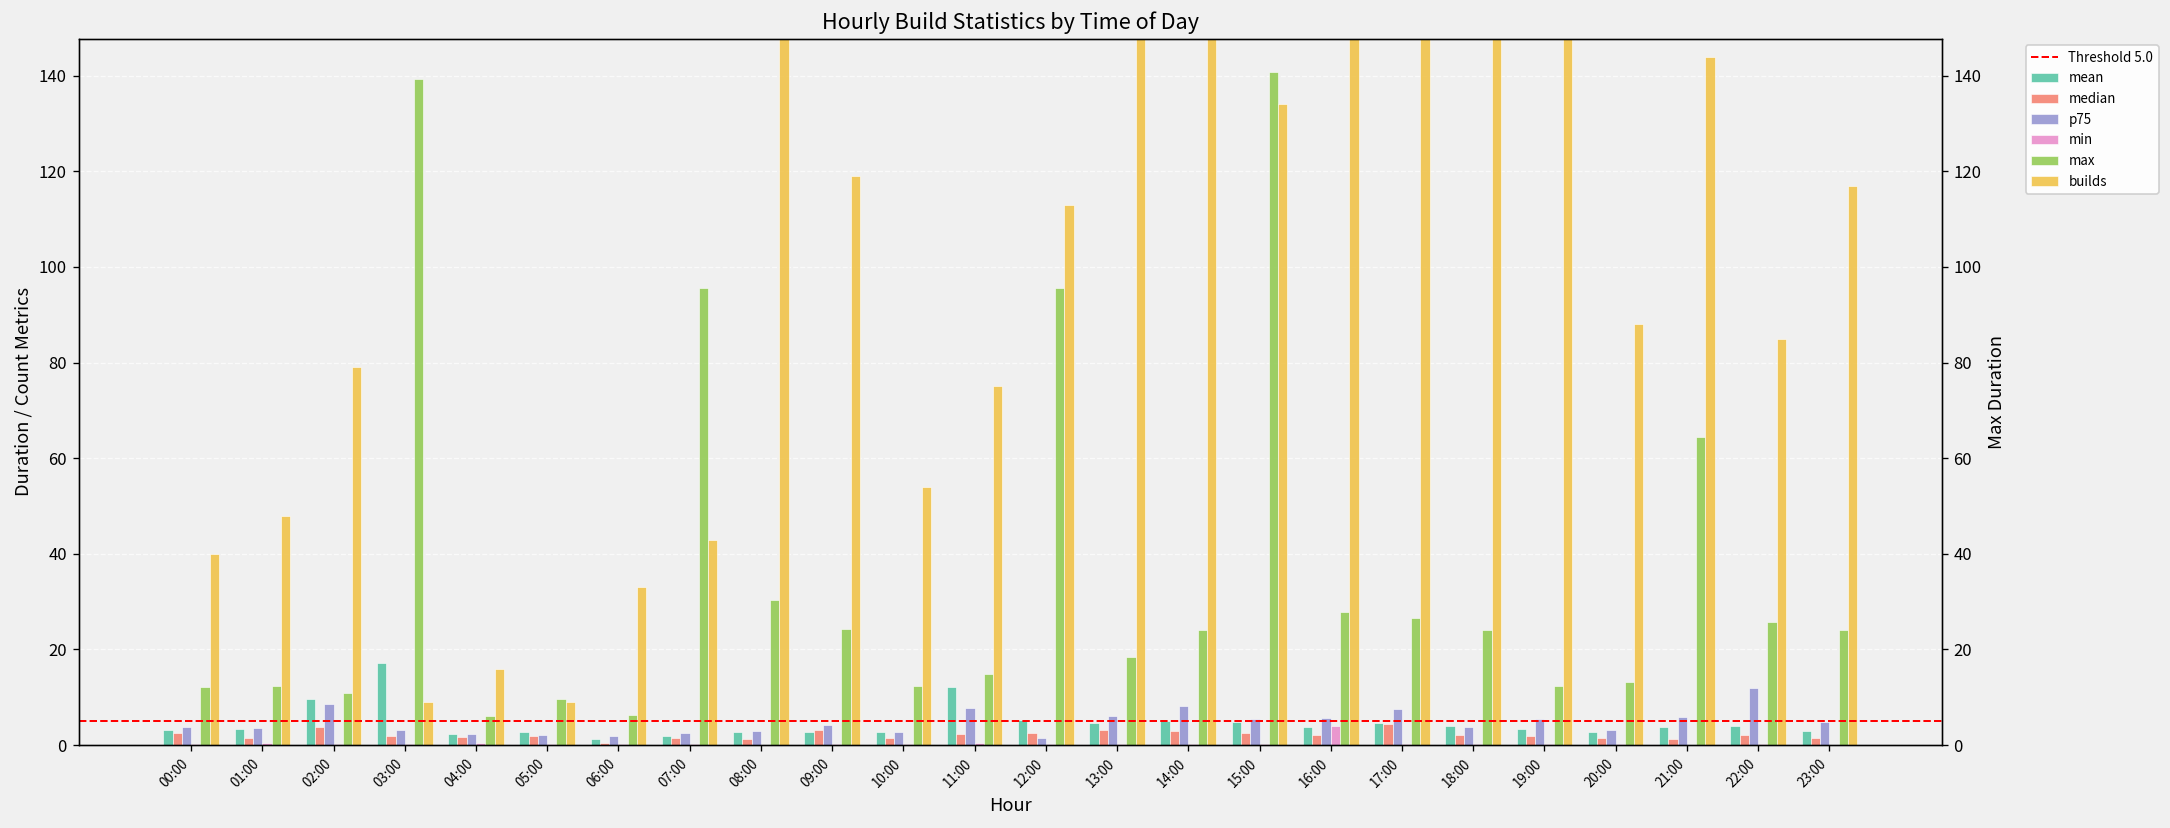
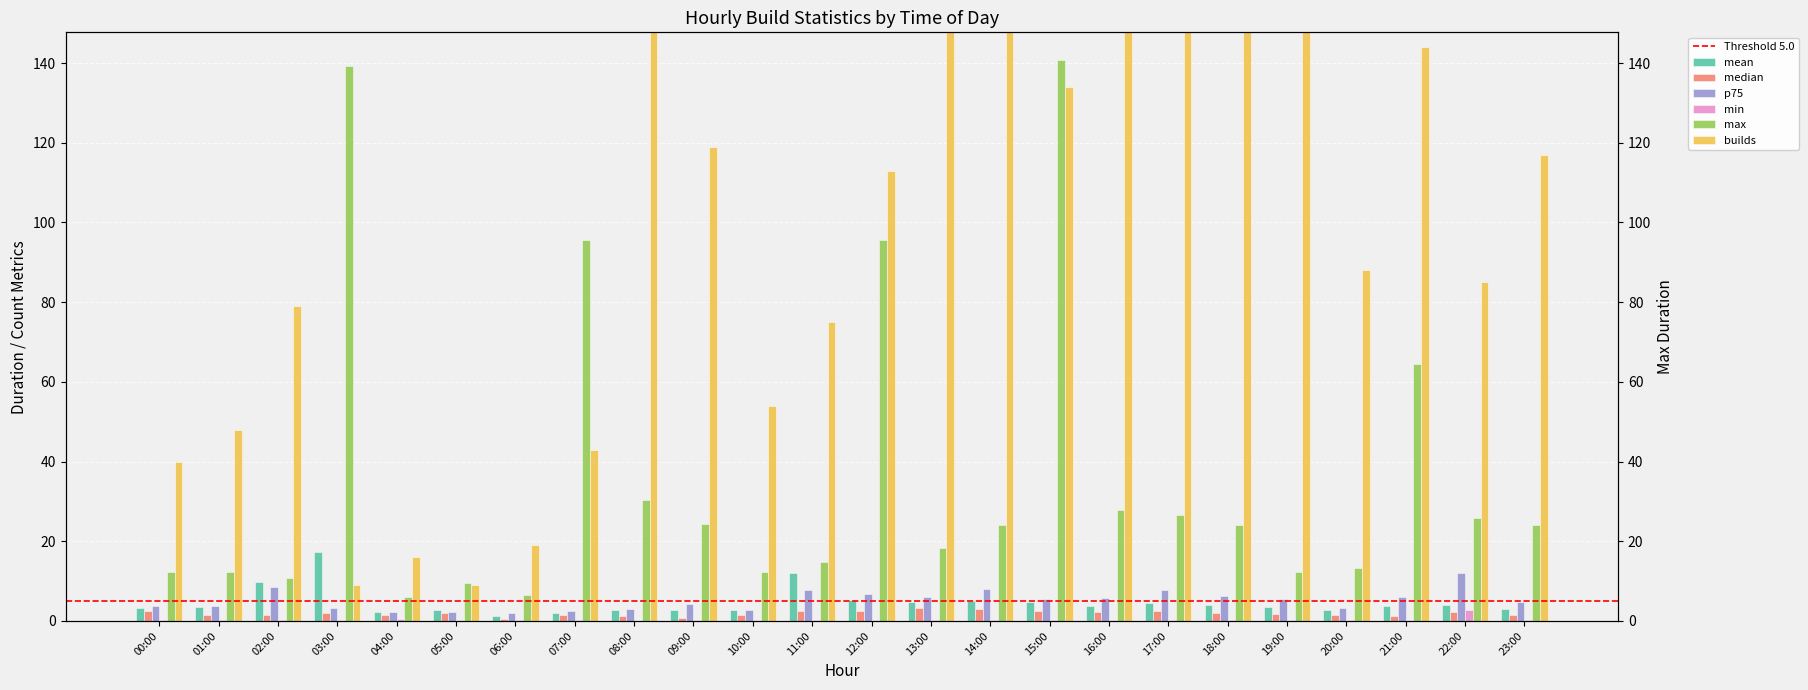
  {
    "mean": {
      "00:00": 3,
      "01:00": 3,
      "02:00": 10,
      "03:00": 17,
      "04:00": 2,
      "05:00": 3,
      "06:00": 1,
      "07:00": 2,
      "08:00": 3,
      "09:00": 3,
      "10:00": 3,
      "11:00": 12,
      "12:00": 5,
      "13:00": 5,
      "14:00": 5,
      "15:00": 5,
      "16:00": 4,
      "17:00": 5,
      "18:00": 4,
      "19:00": 3,
      "20:00": 3,
      "21:00": 4,
      "22:00": 4,
      "23:00": 3
    },
    "median": {
      "00:00": 2,
      "01:00": 2,
-     "02:00": 4,
+     "02:00": 1,
      "03:00": 2,
      "04:00": 2,
      "05:00": 2,
      "07:00": 2,
      "08:00": 1,
-     "09:00": 3,
+     "09:00": 1,
      "10:00": 2,
      "11:00": 2,
      "12:00": 3,
      "13:00": 3,
      "14:00": 3,
      "15:00": 2,
      "16:00": 2,
-     "17:00": 5,
+     "17:00": 2,
      "18:00": 2,
      "19:00": 2,
      "20:00": 2,
      "21:00": 1,
      "22:00": 2,
      "23:00": 1
    },
    "p75": {
      "00:00": 4,
      "01:00": 4,
      "02:00": 9,
      "03:00": 3,
      "04:00": 2,
      "05:00": 2,
      "06:00": 2,
      "07:00": 2,
      "08:00": 3,
      "09:00": 4,
      "10:00": 3,
      "11:00": 8,
-     "12:00": 1,
+     "12:00": 7,
      "13:00": 6,
      "14:00": 8,
      "15:00": 5,
      "16:00": 6,
      "17:00": 8,
-     "18:00": 4,
+     "18:00": 6,
      "19:00": 6,
      "20:00": 3,
      "21:00": 6,
      "22:00": 12,
      "23:00": 5
    },
    "min": {
-     "16:00": 4,
-     "22:00": 0
+     "16:00": 0,
+     "22:00": 3
    },
    "max": {
      "00:00": 12,
      "01:00": 12,
      "02:00": 11,
      "03:00": 139,
      "04:00": 6,
      "05:00": 10,
      "06:00": 6,
      "07:00": 96,
      "08:00": 30,
      "09:00": 24,
      "10:00": 12,
      "11:00": 15,
      "12:00": 96,
      "13:00": 18,
      "14:00": 24,
      "15:00": 141,
      "16:00": 28,
      "17:00": 27,
      "18:00": 24,
      "19:00": 12,
      "20:00": 13,
      "21:00": 64,
      "22:00": 26,
      "23:00": 24
    },
    "builds": {
      "00:00": 40,
      "01:00": 48,
      "02:00": 79,
      "03:00": 9,
      "04:00": 16,
      "05:00": 9,
-     "06:00": 33,
+     "06:00": 19,
      "07:00": 43,
      "09:00": 119,
      "10:00": 54,
      "11:00": 75,
      "12:00": 113,
      "15:00": 134,
      "20:00": 88,
      "21:00": 144,
      "22:00": 85,
      "23:00": 117
    }
  }
